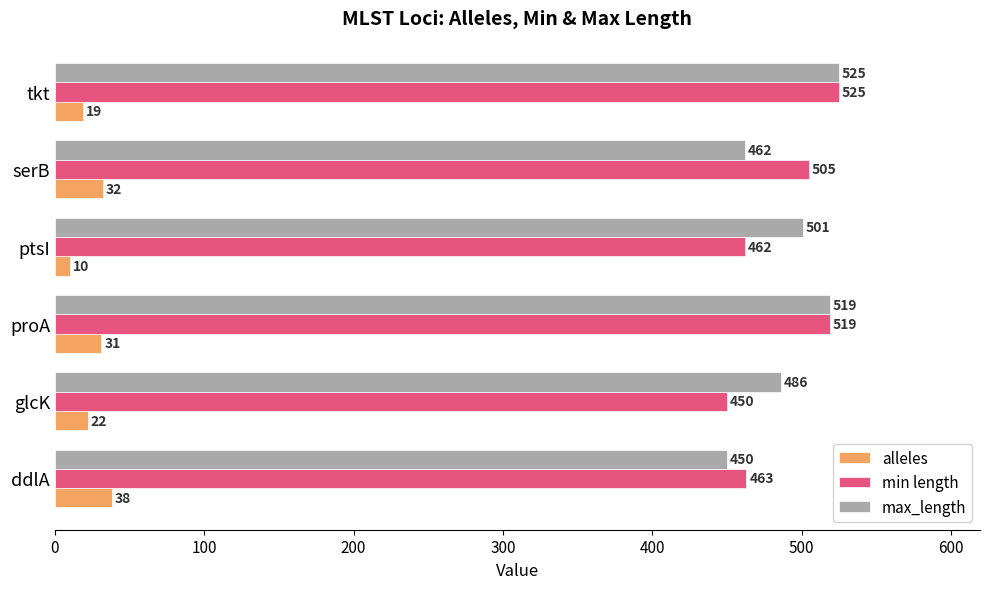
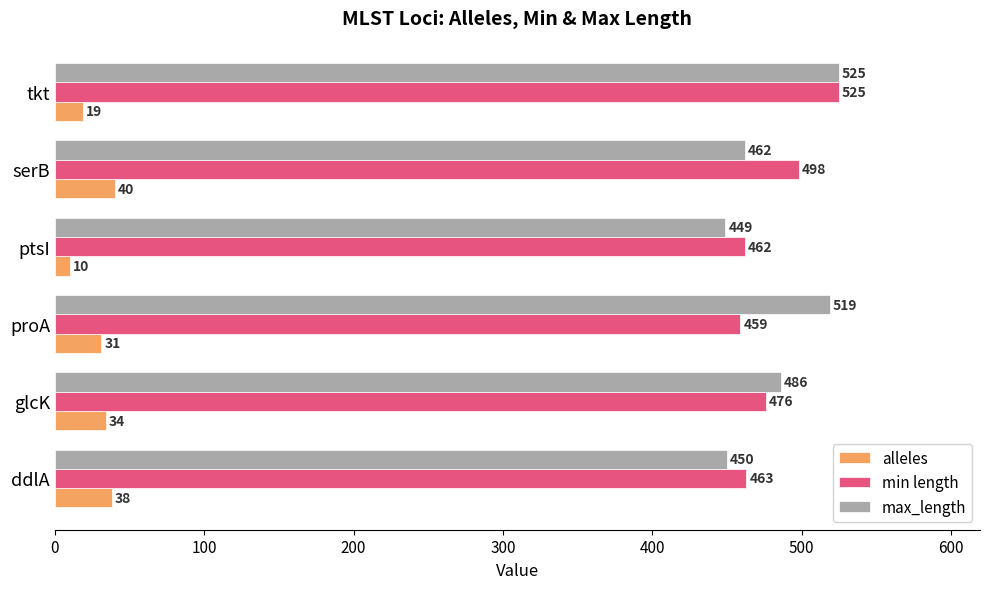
  {
    "alleles": {
      "tkt": 19,
-     "serB": 32,
+     "serB": 40,
      "ptsI": 10,
      "proA": 31,
-     "glcK": 22,
+     "glcK": 34,
      "ddlA": 38
    },
    "min length": {
      "tkt": 525,
-     "serB": 505,
+     "serB": 498,
      "ptsI": 462,
-     "proA": 519,
-     "glcK": 450,
+     "proA": 459,
+     "glcK": 476,
      "ddlA": 463
    },
    "max_length": {
      "tkt": 525,
      "serB": 462,
-     "ptsI": 501,
+     "ptsI": 449,
      "proA": 519,
      "glcK": 486,
      "ddlA": 450
    }
  }
